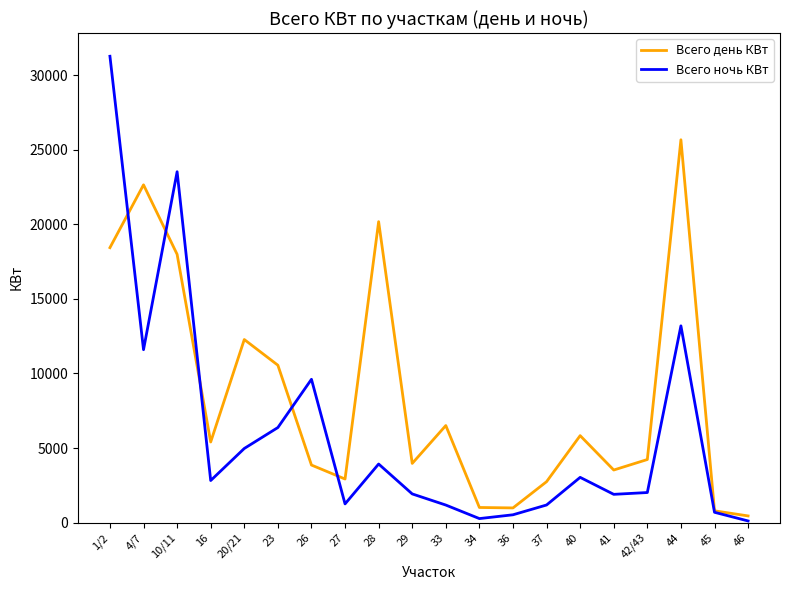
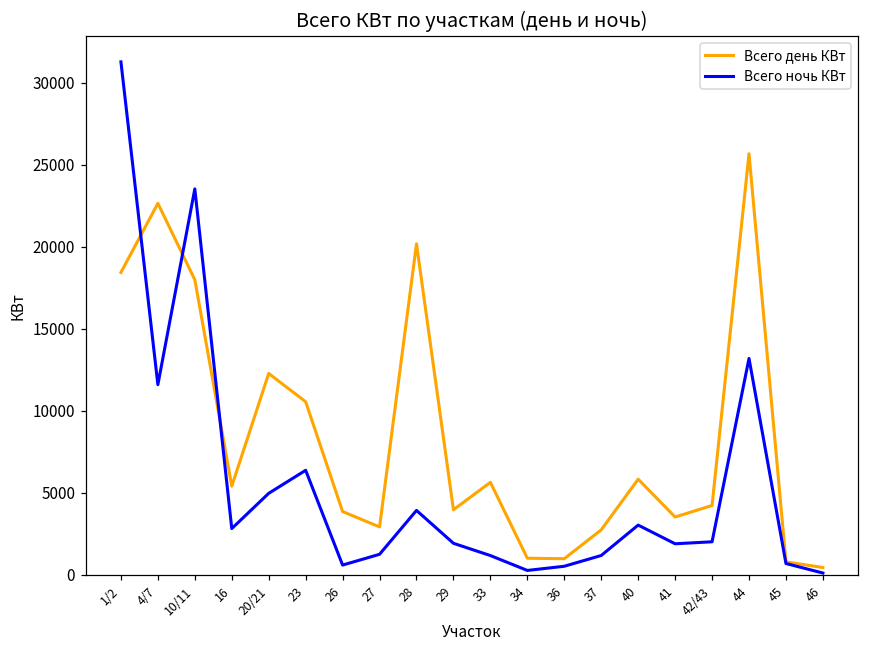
  {
    "Всего день КВт": {
      "1/2": 18400,
      "4/7": 22600,
      "10/11": 18000,
      "16": 5400,
      "20/21": 12300,
      "23": 10600,
      "26": 3900,
      "27": 2900,
      "28": 20200,
      "29": 4000,
-     "33": 6500,
+     "33": 5600,
      "34": 1000,
      "36": 1000,
      "37": 2700,
      "40": 5800,
      "41": 3500,
      "42/43": 4200,
      "44": 25700,
      "46": 400
    },
    "Всего ночь КВт": {
      "1/2": 31300,
      "4/7": 11600,
      "10/11": 23500,
      "16": 2800,
      "20/21": 5000,
      "23": 6400,
-     "26": 9600,
+     "26": 600,
      "27": 1300,
      "28": 3900,
      "29": 1900,
      "33": 1200,
      "34": 300,
      "36": 500,
      "37": 1200,
      "40": 3000,
      "41": 1900,
      "42/43": 2000,
      "44": 13200,
      "46": 100
    }
  }
